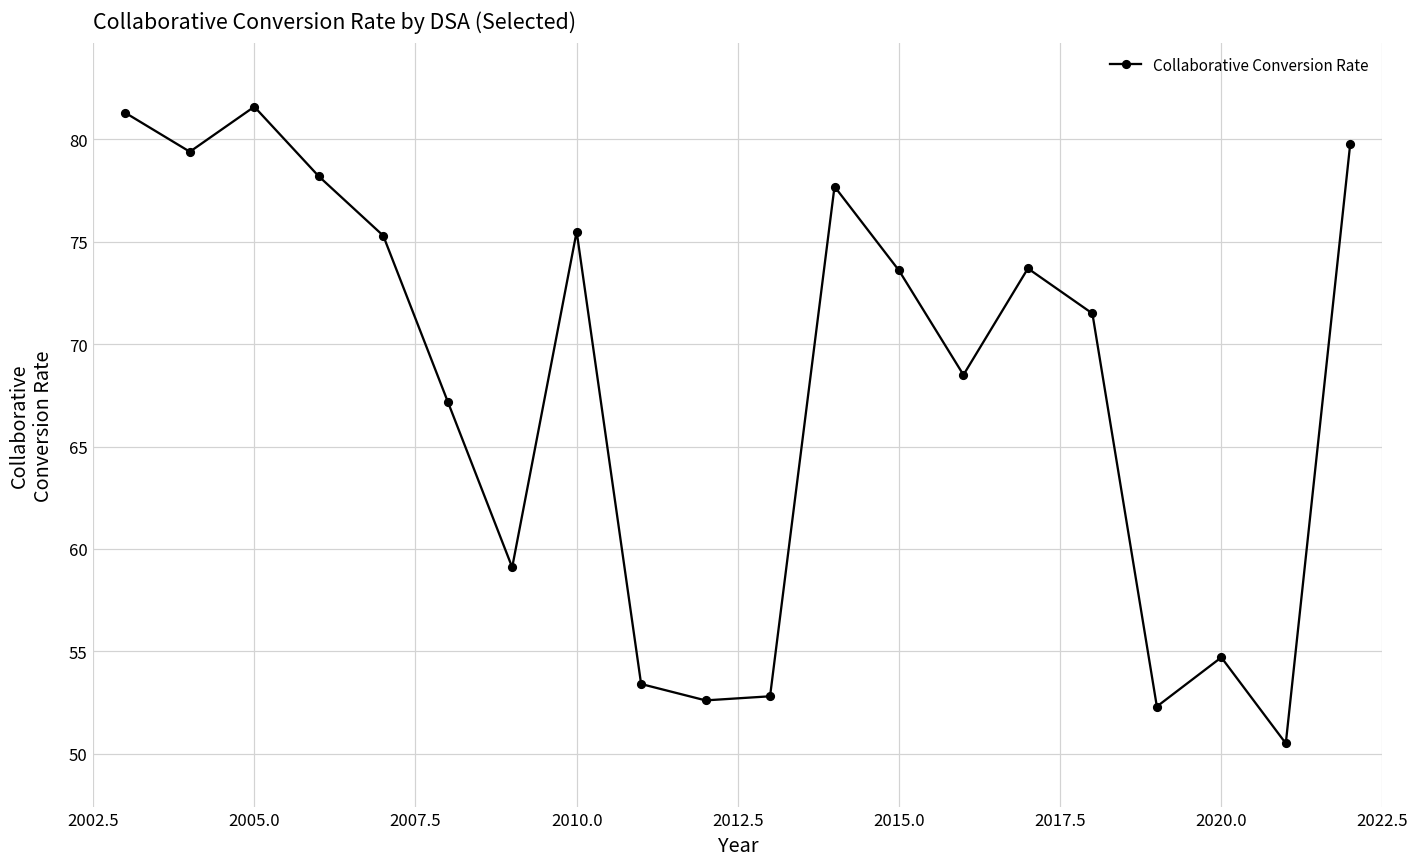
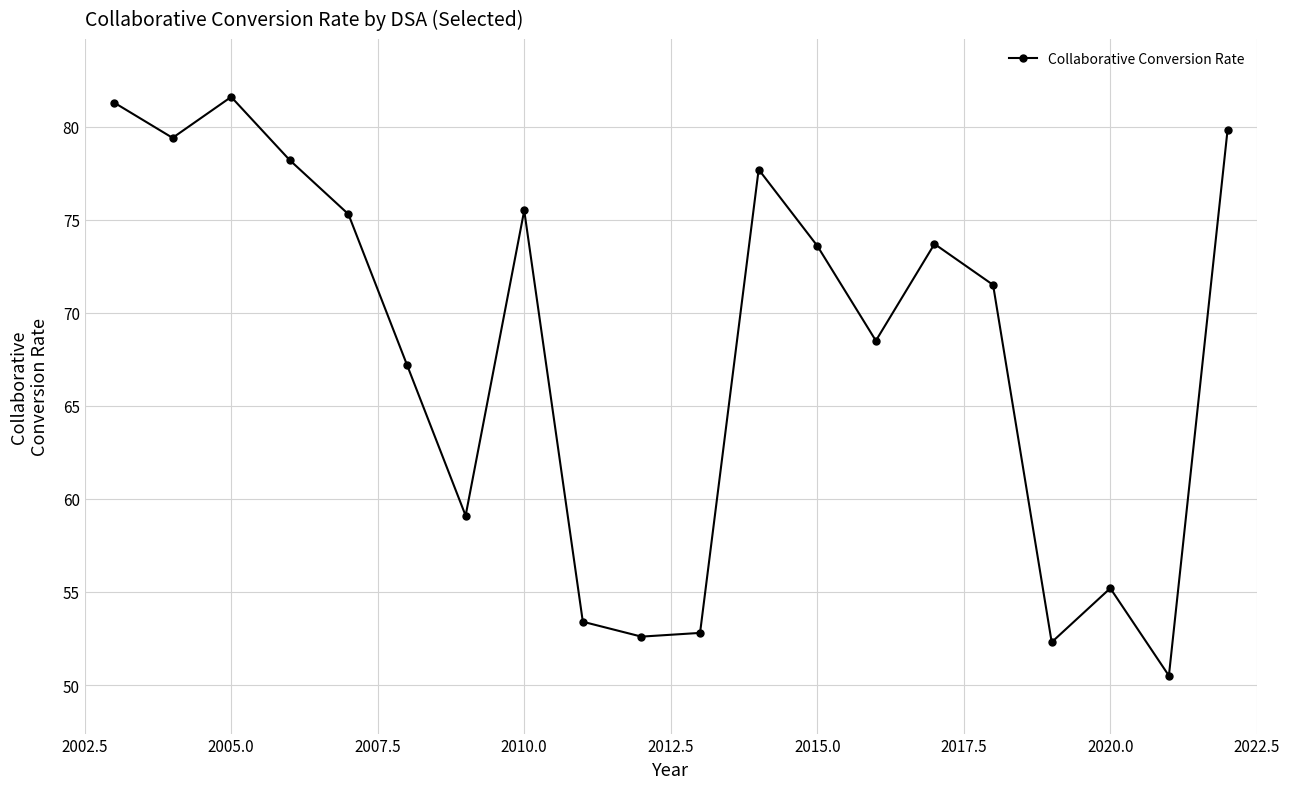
  {
    "2005.0": 81.6,
    "2010.0": 75.5,
    "2015.0": 73.6,
-   "2020.0": 54.7
+   "2020.0": 55.2
  }
